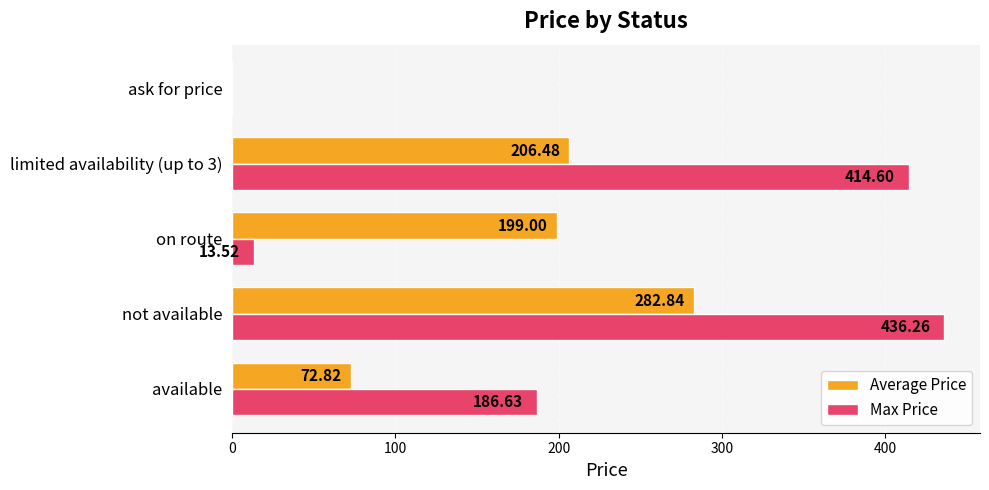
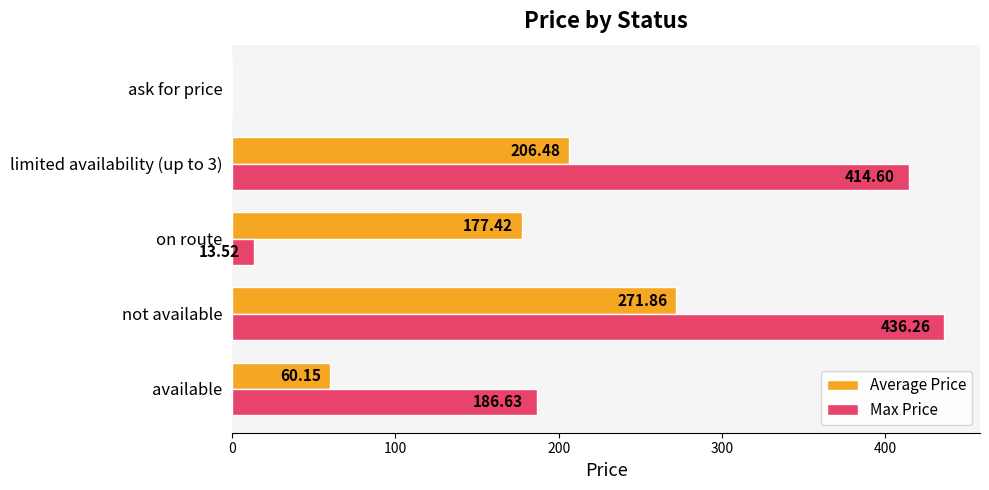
  {
    "Average Price": {
      "limited availability (up to 3)": 206.48,
-     "on route": 199.00,
-     "not available": 282.84,
-     "available": 72.82
+     "on route": 177.42,
+     "not available": 271.86,
+     "available": 60.15
    },
    "Max Price": {
      "limited availability (up to 3)": 414.60,
      "on route": 13.52,
      "not available": 436.26,
      "available": 186.63
    }
  }
